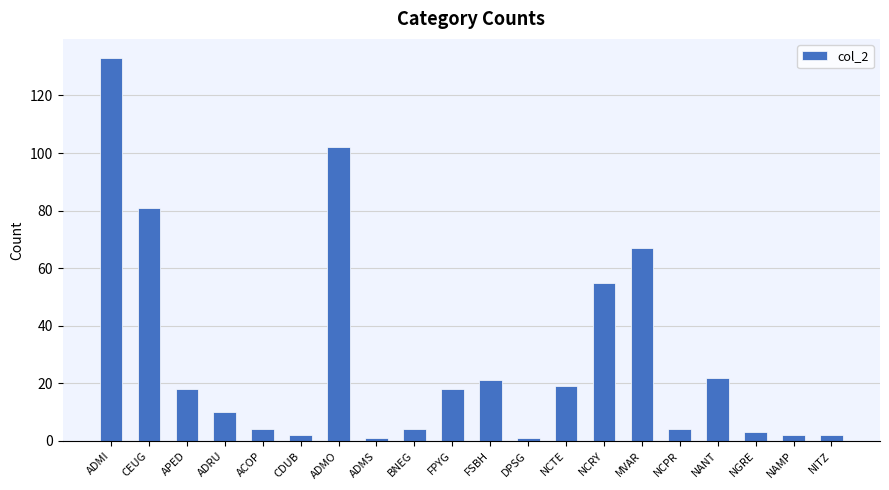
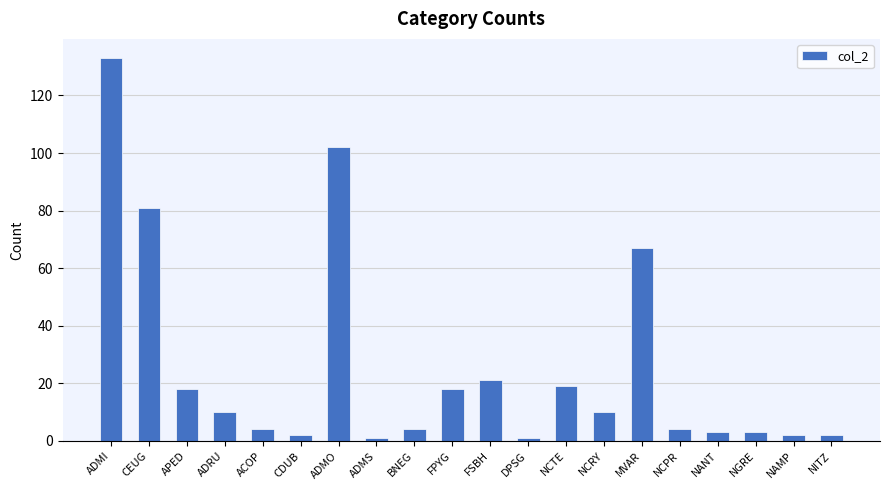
  {
    "ADMI": 133,
    "CEUG": 81,
    "APED": 18,
    "ADRU": 10,
    "ACOP": 4,
    "CDUB": 2,
    "ADMO": 102,
    "ADMS": 1,
    "BNEG": 4,
    "FPYG": 18,
    "FSBH": 21,
    "DPSG": 1,
    "NCTE": 19,
-   "NCRY": 55,
+   "NCRY": 10,
    "MVAR": 67,
    "NCPR": 4,
-   "NANT": 22,
+   "NANT": 3,
    "NGRE": 3,
    "NAMP": 2,
    "NITZ": 2
  }
